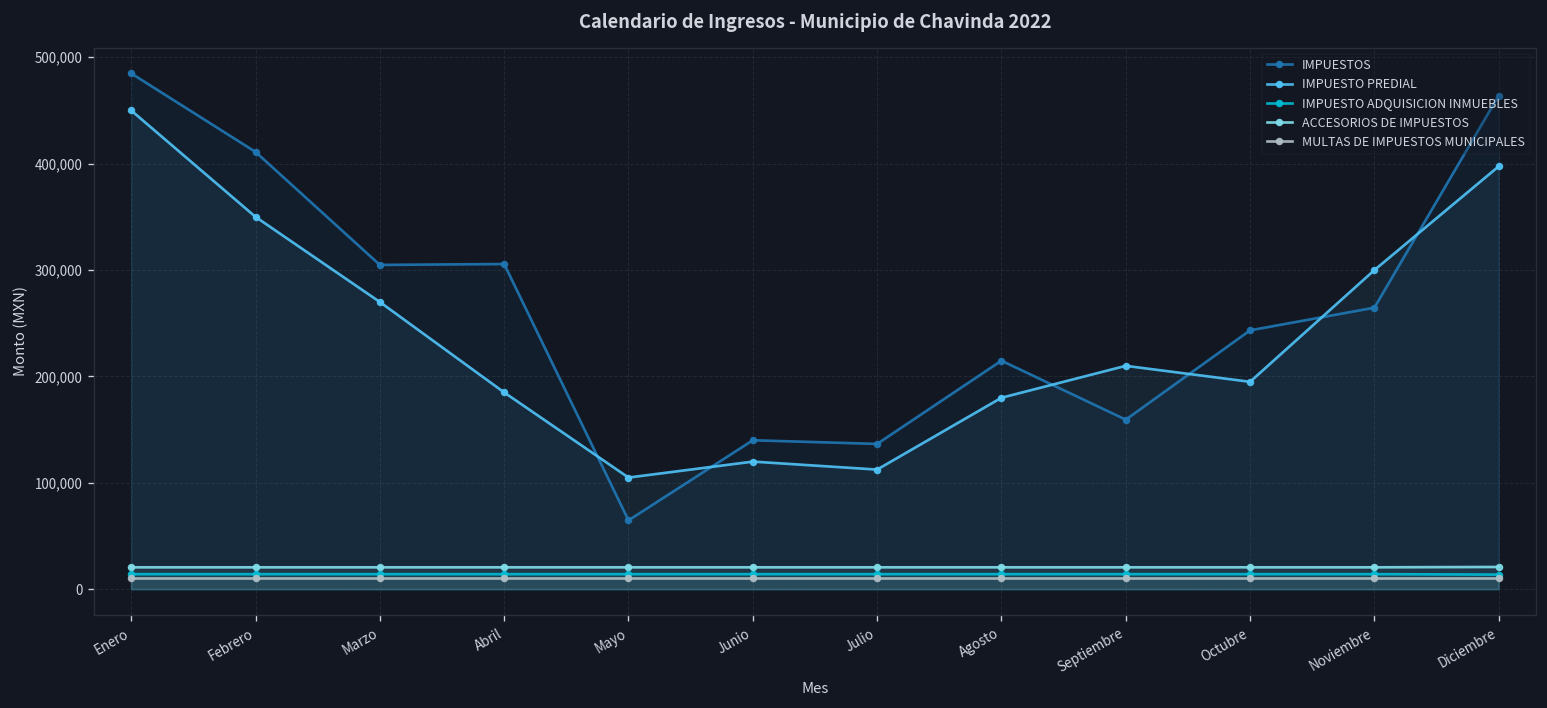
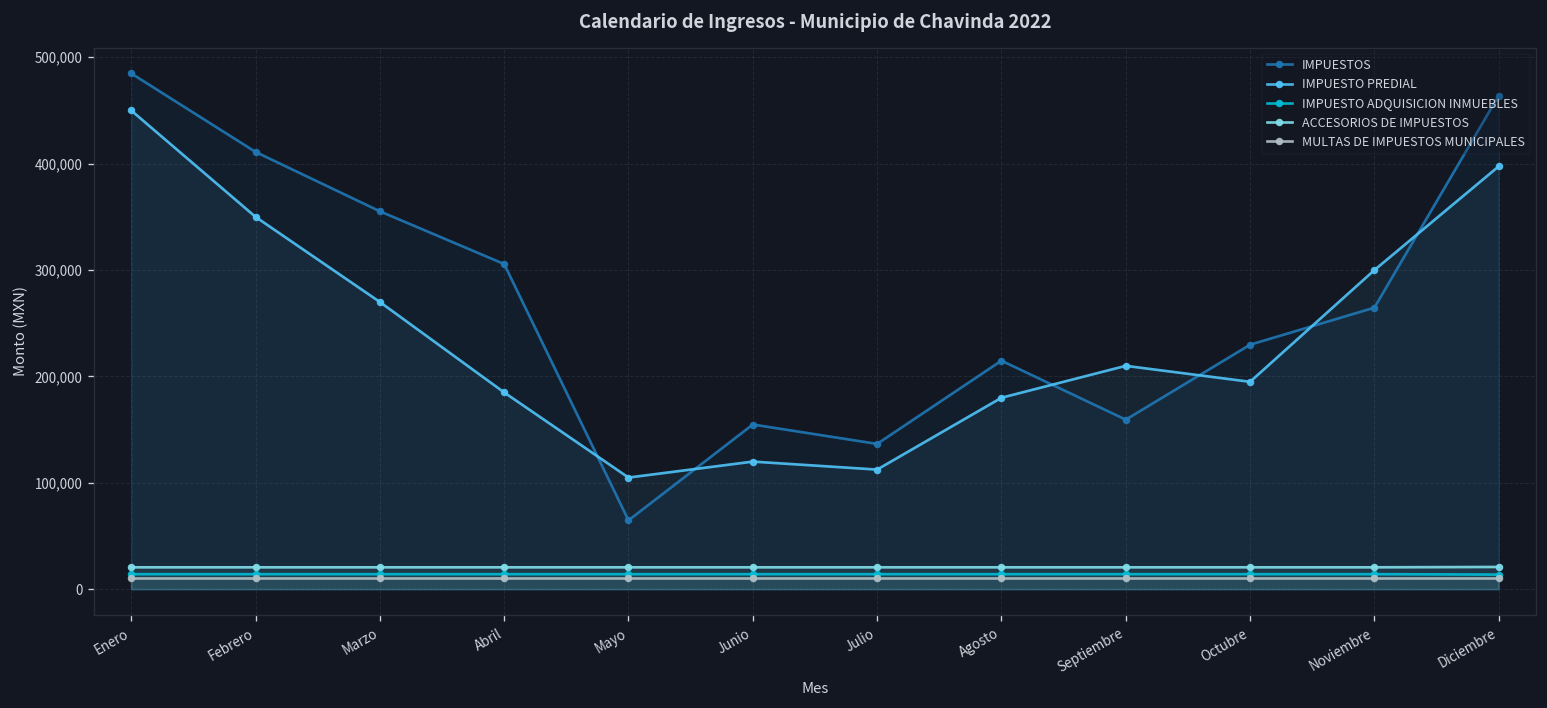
  {
    "IMPUESTOS": {
      "Enero": "480,000",
      "Febrero": "410,000",
-     "Marzo": "300,000",
+     "Marzo": "360,000",
      "Abril": "310,000",
      "Mayo": "60,000",
-     "Junio": "140,000",
+     "Junio": "150,000",
      "Julio": "140,000",
      "Agosto": "210,000",
      "Septiembre": "160,000",
-     "Octubre": "240,000",
+     "Octubre": "230,000",
      "Noviembre": "260,000"
    },
    "IMPUESTO ADQUISICION INMUEBLES": {
      "Enero": "10,000",
      "Febrero": "10,000",
      "Marzo": "10,000",
      "Abril": "10,000",
      "Mayo": "10,000",
      "Junio": "10,000",
      "Julio": "10,000",
      "Agosto": "10,000",
      "Septiembre": "10,000",
      "Octubre": "10,000",
      "Noviembre": "10,000",
      "Diciembre": "10,000"
    },
    "MULTAS DE IMPUESTOS MUNICIPALES": {
      "Enero": "10,000",
      "Febrero": "10,000",
      "Marzo": "10,000",
      "Abril": "10,000",
      "Mayo": "10,000",
      "Junio": "10,000",
      "Julio": "10,000",
      "Agosto": "10,000",
      "Septiembre": "10,000",
      "Octubre": "10,000",
      "Noviembre": "10,000",
      "Diciembre": "10,000"
    }
  }
